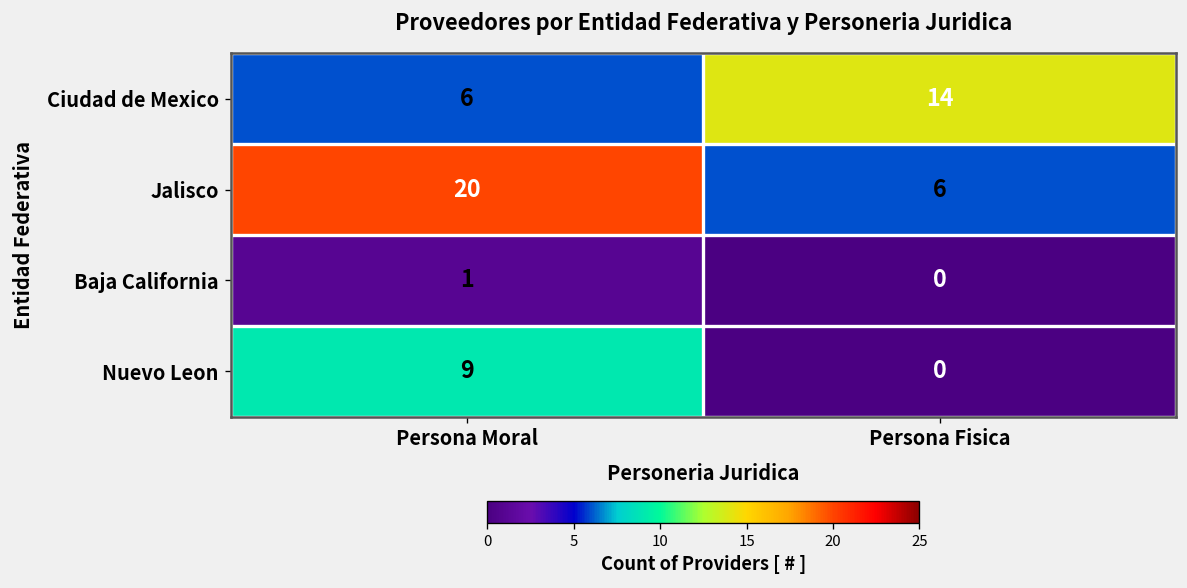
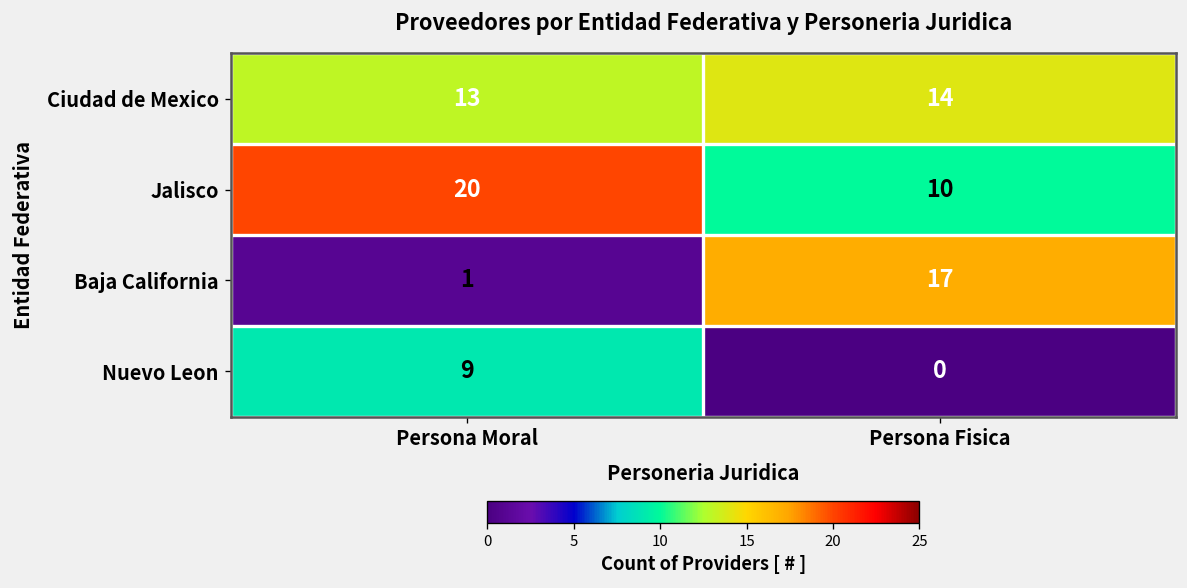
  {
    "Ciudad de Mexico": {
-     "Persona Moral": 6,
+     "Persona Moral": 13,
      "Persona Fisica": 14
    },
    "Jalisco": {
      "Persona Moral": 20,
-     "Persona Fisica": 6
+     "Persona Fisica": 10
    },
    "Baja California": {
      "Persona Moral": 1,
-     "Persona Fisica": 0
+     "Persona Fisica": 17
    },
    "Nuevo Leon": {
      "Persona Moral": 9,
      "Persona Fisica": 0
    }
  }
